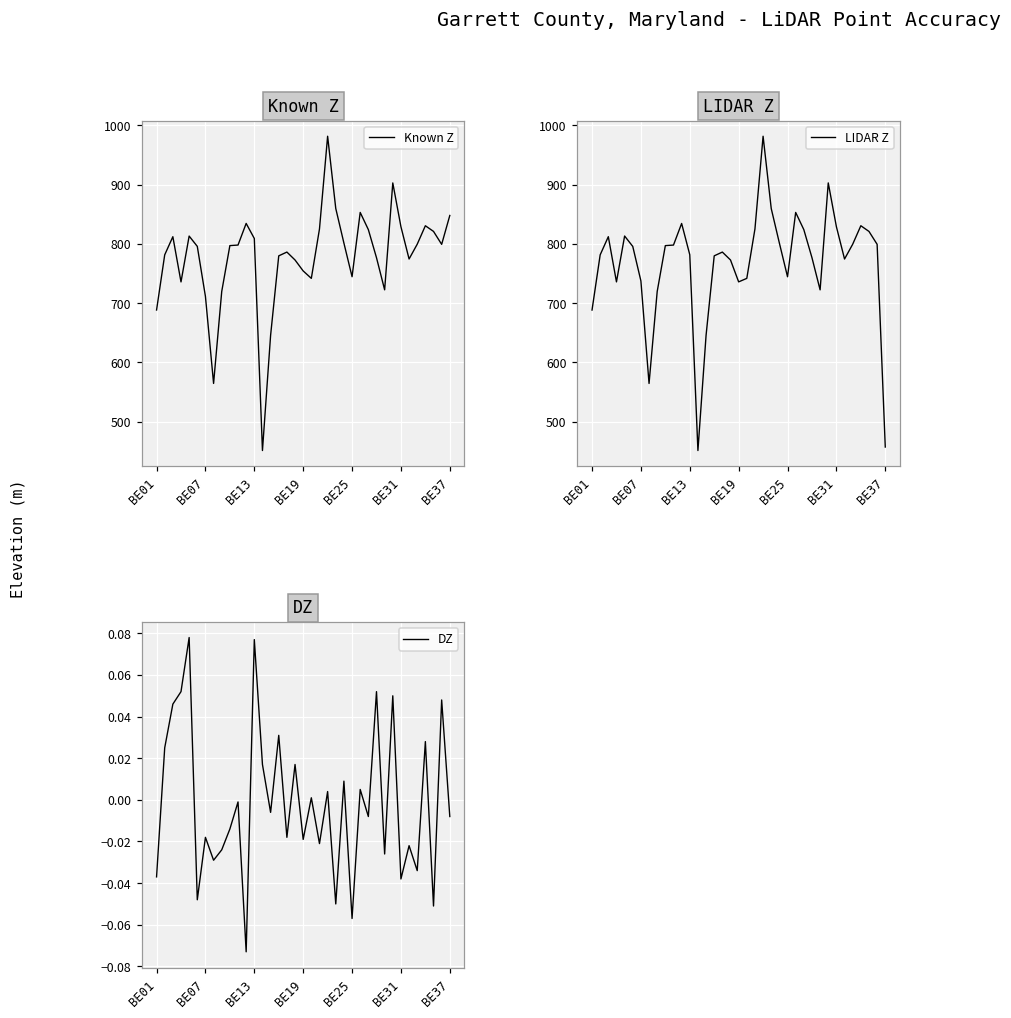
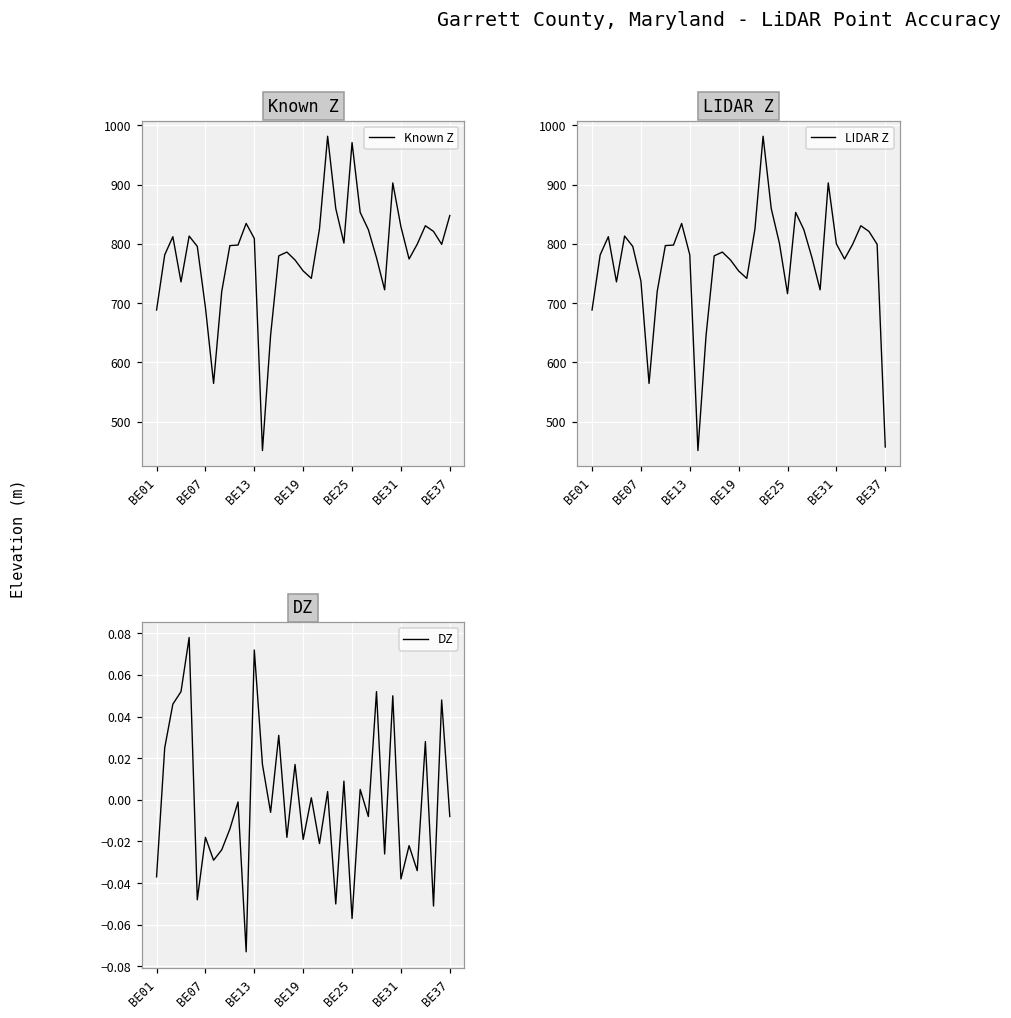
  {
    "Known Z": {
      "BE01": 690,
-     "BE07": 710,
+     "BE07": 690,
      "BE13": 810,
      "BE19": 750,
-     "BE25": 740,
+     "BE25": 970,
      "BE31": 830,
      "BE37": 850
    },
    "LIDAR Z": {
      "BE01": 690,
      "BE07": 740,
      "BE13": 780,
-     "BE19": 740,
-     "BE25": 740,
-     "BE31": 830,
+     "BE19": 750,
+     "BE25": 720,
+     "BE31": 800,
      "BE37": 460
    },
    "DZ": {
      "BE01": -0.037,
      "BE07": -0.018,
-     "BE13": 0.077,
+     "BE13": 0.072,
      "BE19": -0.019,
      "BE25": -0.057,
      "BE31": -0.038,
      "BE37": -0.008
    }
  }
